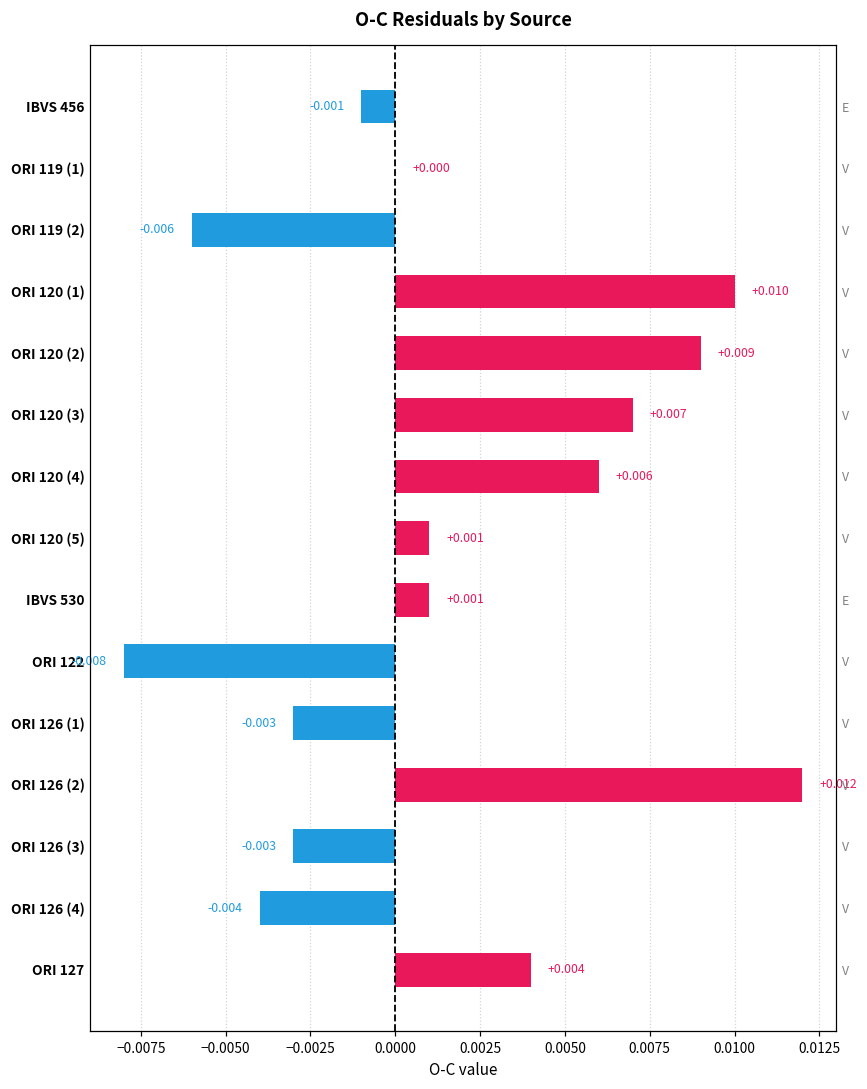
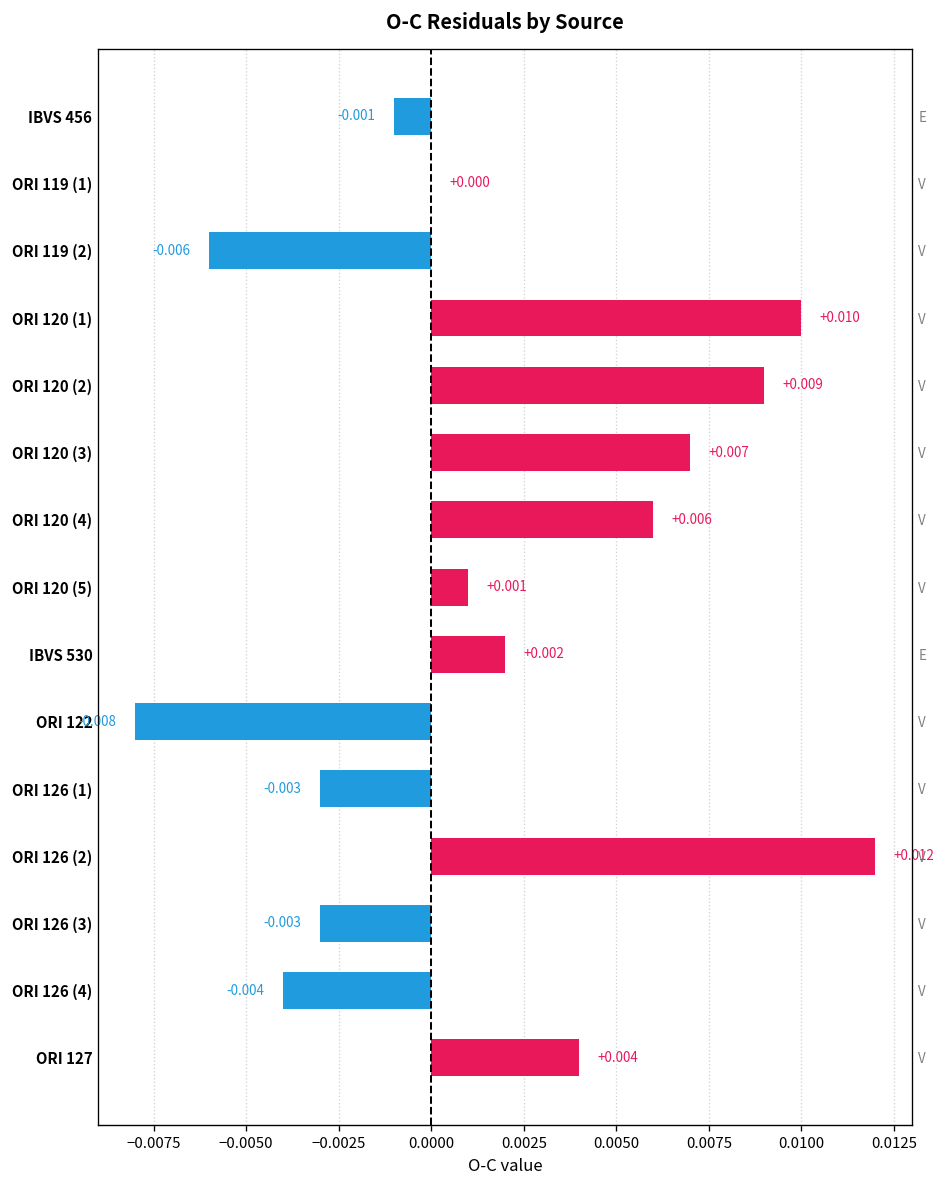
  {
    "IBVS 456": "-0.001",
    "ORI 119 (1)": "+0.000",
    "ORI 119 (2)": "-0.006",
    "ORI 120 (1)": "+0.010",
    "ORI 120 (2)": "+0.009",
    "ORI 120 (3)": "+0.007",
    "ORI 120 (4)": "+0.006",
    "ORI 120 (5)": "+0.001",
-   "IBVS 530": "+0.001",
+   "IBVS 530": "+0.002",
    "ORI 122": "-0.008",
    "ORI 126 (1)": "-0.003",
    "ORI 126 (2)": "+0.012",
    "ORI 126 (3)": "-0.003",
    "ORI 126 (4)": "-0.004",
    "ORI 127": "+0.004"
  }
